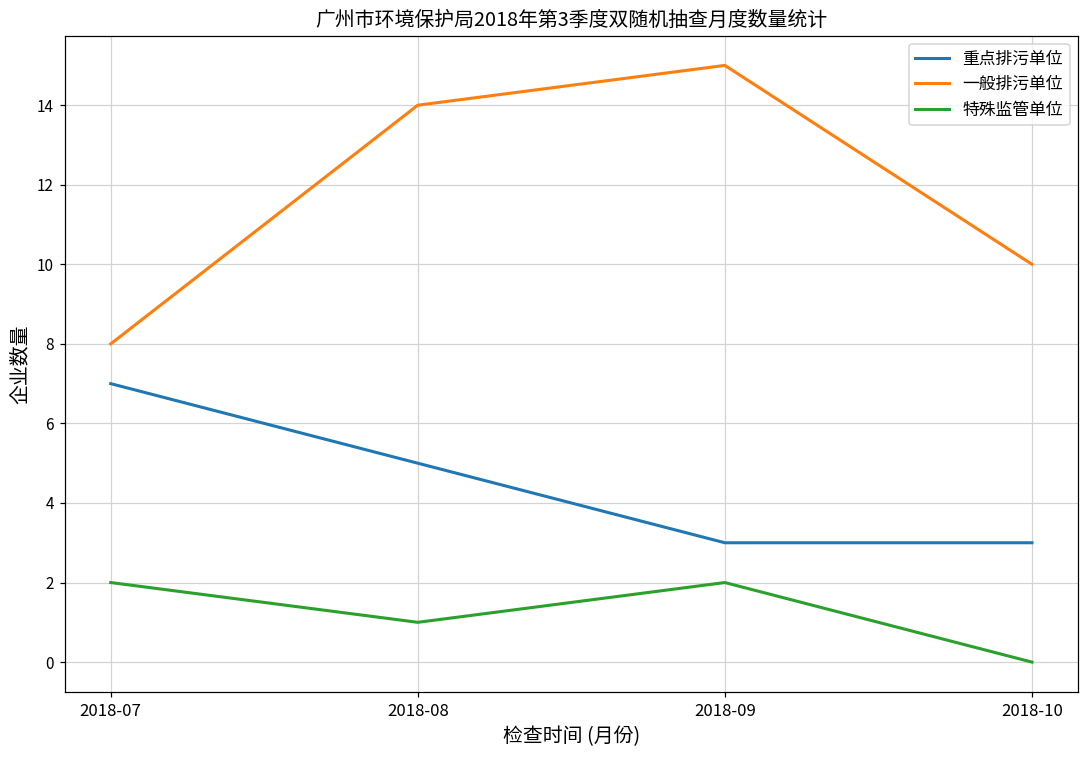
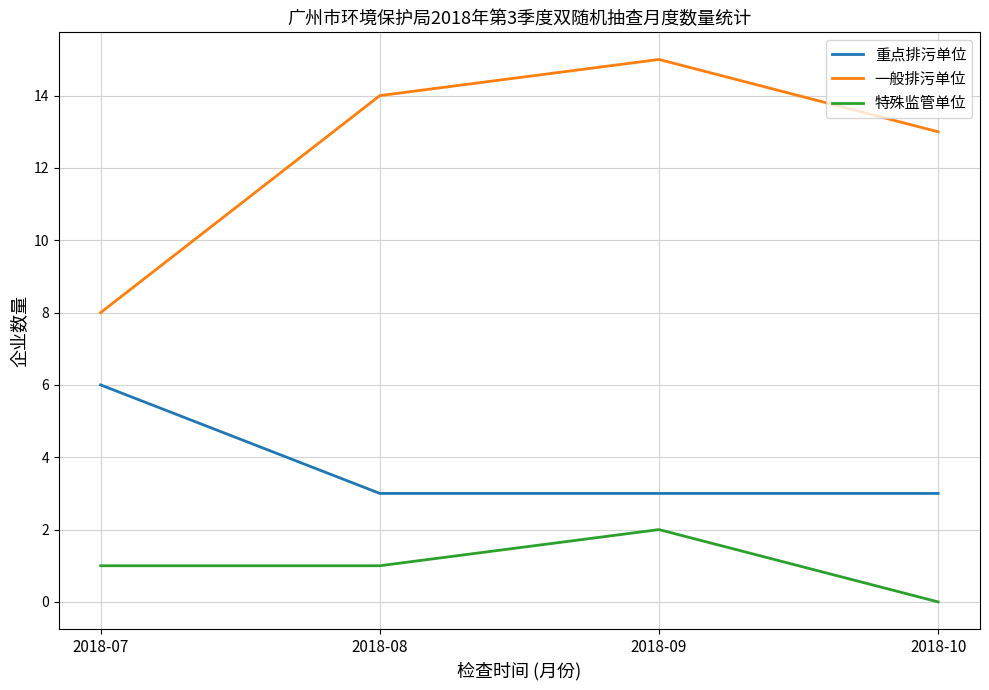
  {
    "重点排污单位": {
-     "2018-07": 7,
-     "2018-08": 5,
+     "2018-07": 6,
+     "2018-08": 3,
      "2018-09": 3,
      "2018-10": 3
    },
    "一般排污单位": {
      "2018-07": 8,
      "2018-08": 14,
      "2018-09": 15,
-     "2018-10": 10
+     "2018-10": 13
    },
    "特殊监管单位": {
-     "2018-07": 2,
+     "2018-07": 1,
      "2018-08": 1,
      "2018-09": 2,
      "2018-10": 0
    }
  }
